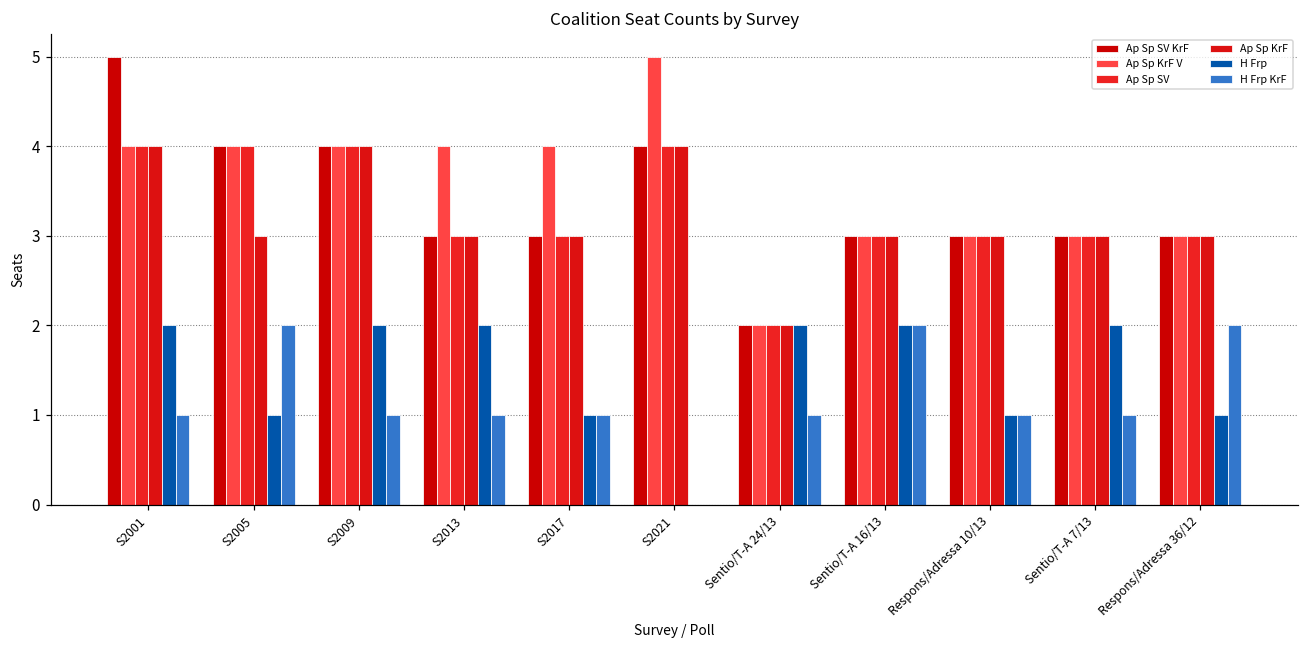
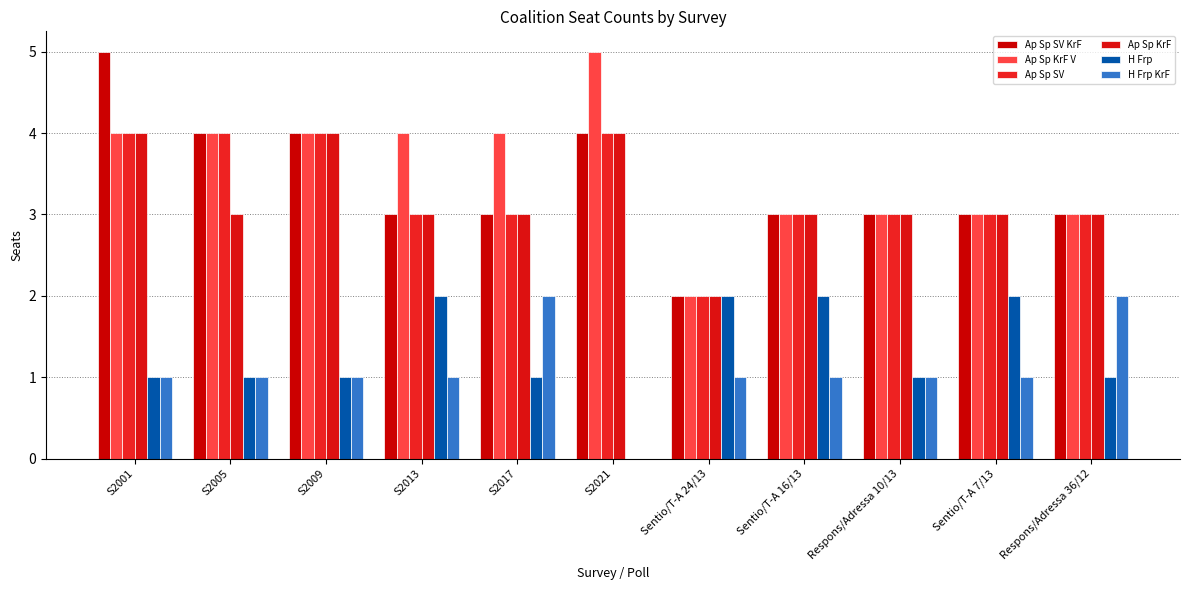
  {
    "H Frp": {
-     "S2001": 2,
+     "S2001": 1,
      "S2005": 1,
-     "S2009": 2,
+     "S2009": 1,
      "S2013": 2,
      "S2017": 1,
      "S2021": 0,
      "Sentio/T-A 24/13": 2,
      "Sentio/T-A 16/13": 2,
      "Respons/Adressa 10/13": 1,
      "Sentio/T-A 7/13": 2,
      "Respons/Adressa 36/12": 1
    },
    "H Frp KrF": {
      "S2001": 1,
-     "S2005": 2,
+     "S2005": 1,
      "S2009": 1,
      "S2013": 1,
-     "S2017": 1,
+     "S2017": 2,
      "S2021": 0,
      "Sentio/T-A 24/13": 1,
-     "Sentio/T-A 16/13": 2,
+     "Sentio/T-A 16/13": 1,
      "Respons/Adressa 10/13": 1,
      "Sentio/T-A 7/13": 1,
      "Respons/Adressa 36/12": 2
    }
  }
